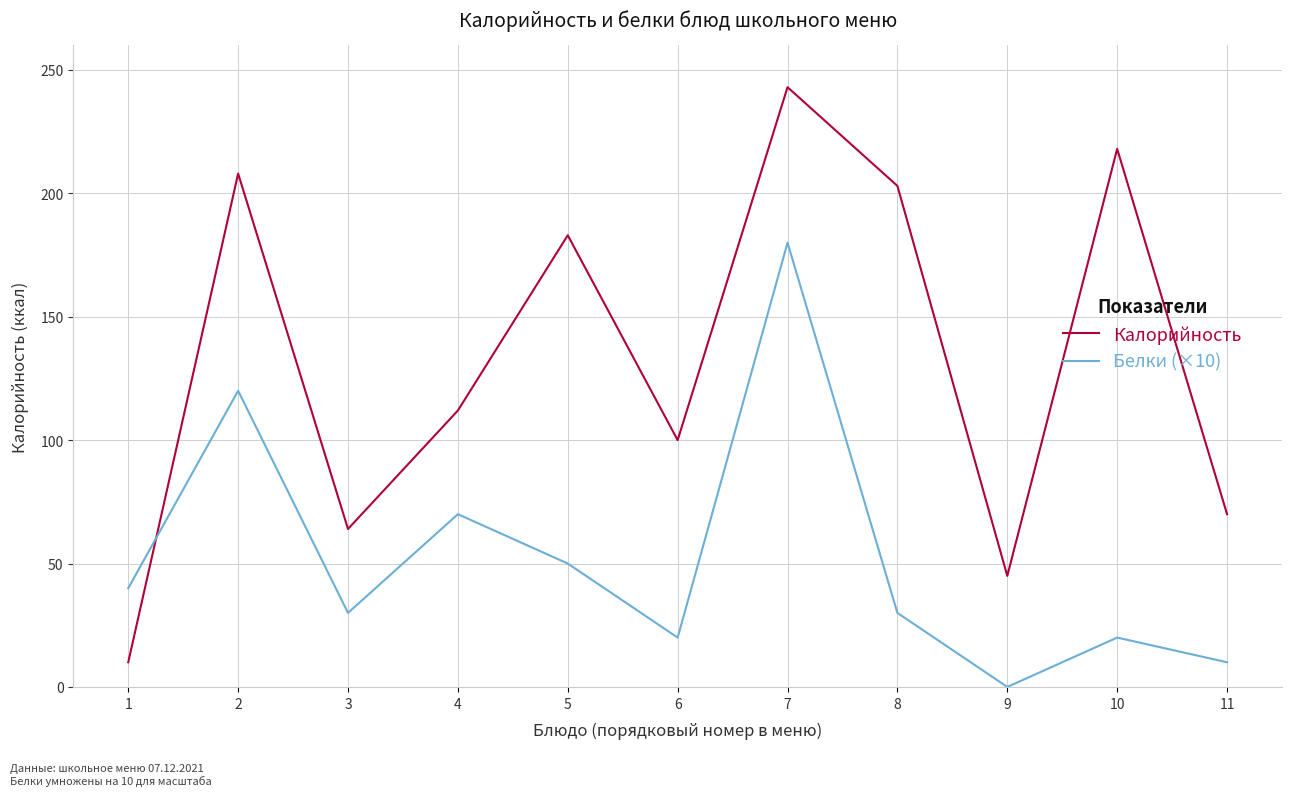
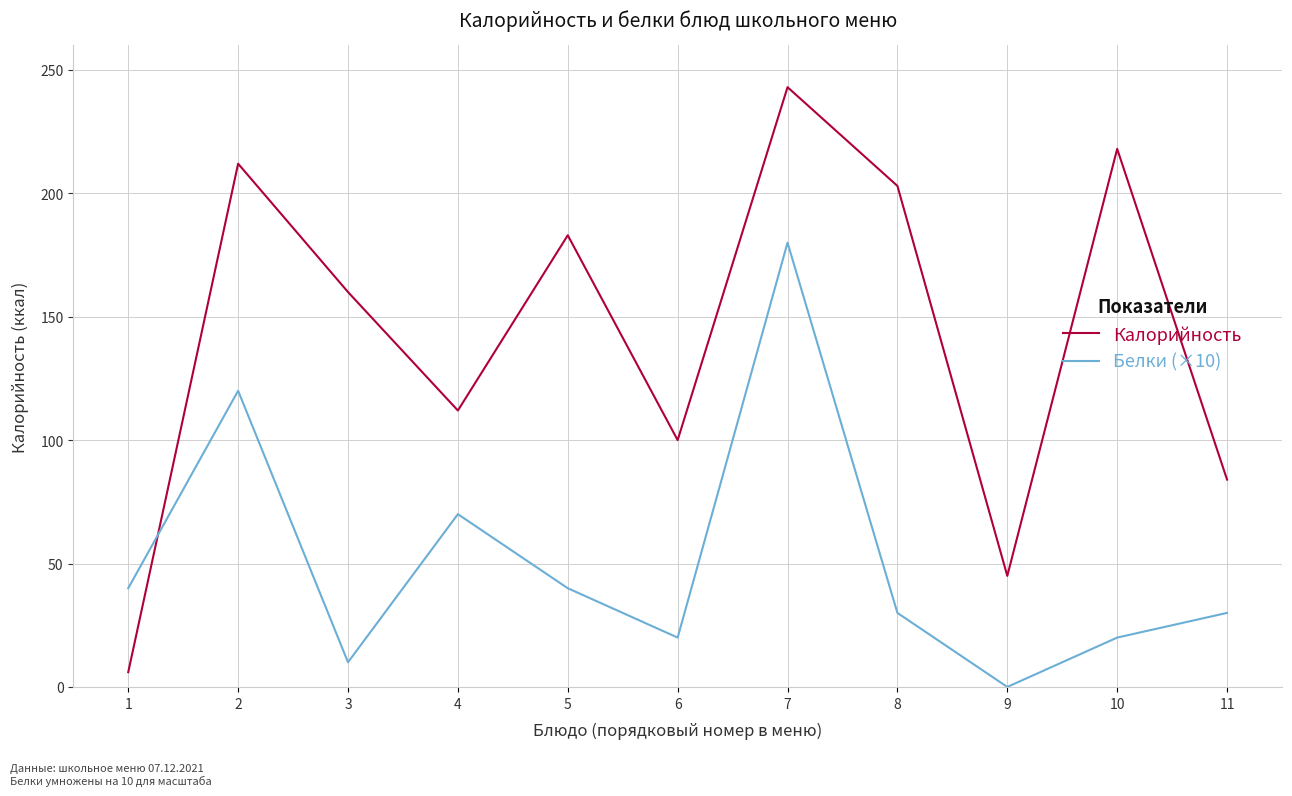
  {
    "Калорийность": {
-     "1": 10,
-     "2": 208,
-     "3": 64,
+     "1": 6,
+     "2": 212,
+     "3": 160,
      "4": 112,
      "5": 183,
      "6": 100,
      "7": 243,
      "8": 203,
      "9": 45,
      "10": 218,
-     "11": 70
+     "11": 84
    },
    "Белки (×10)": {
      "1": 40,
      "2": 120,
-     "3": 30,
+     "3": 10,
      "4": 70,
-     "5": 50,
+     "5": 40,
      "6": 20,
      "7": 180,
      "8": 30,
      "9": 0,
      "10": 20,
-     "11": 10
+     "11": 30
    }
  }
